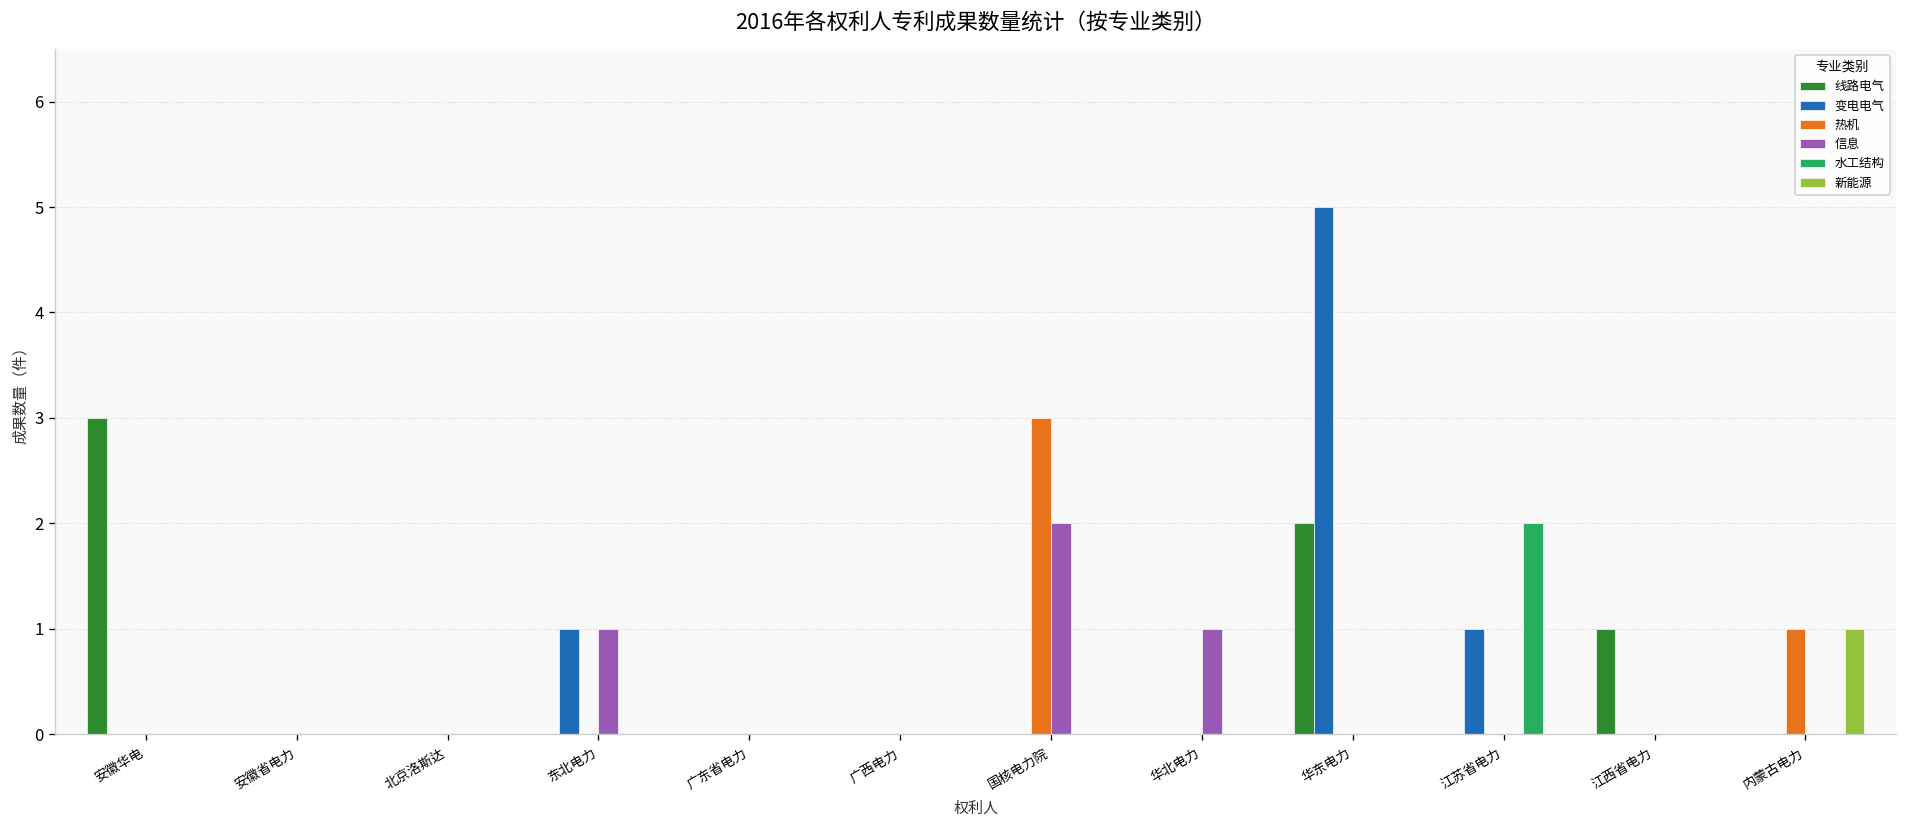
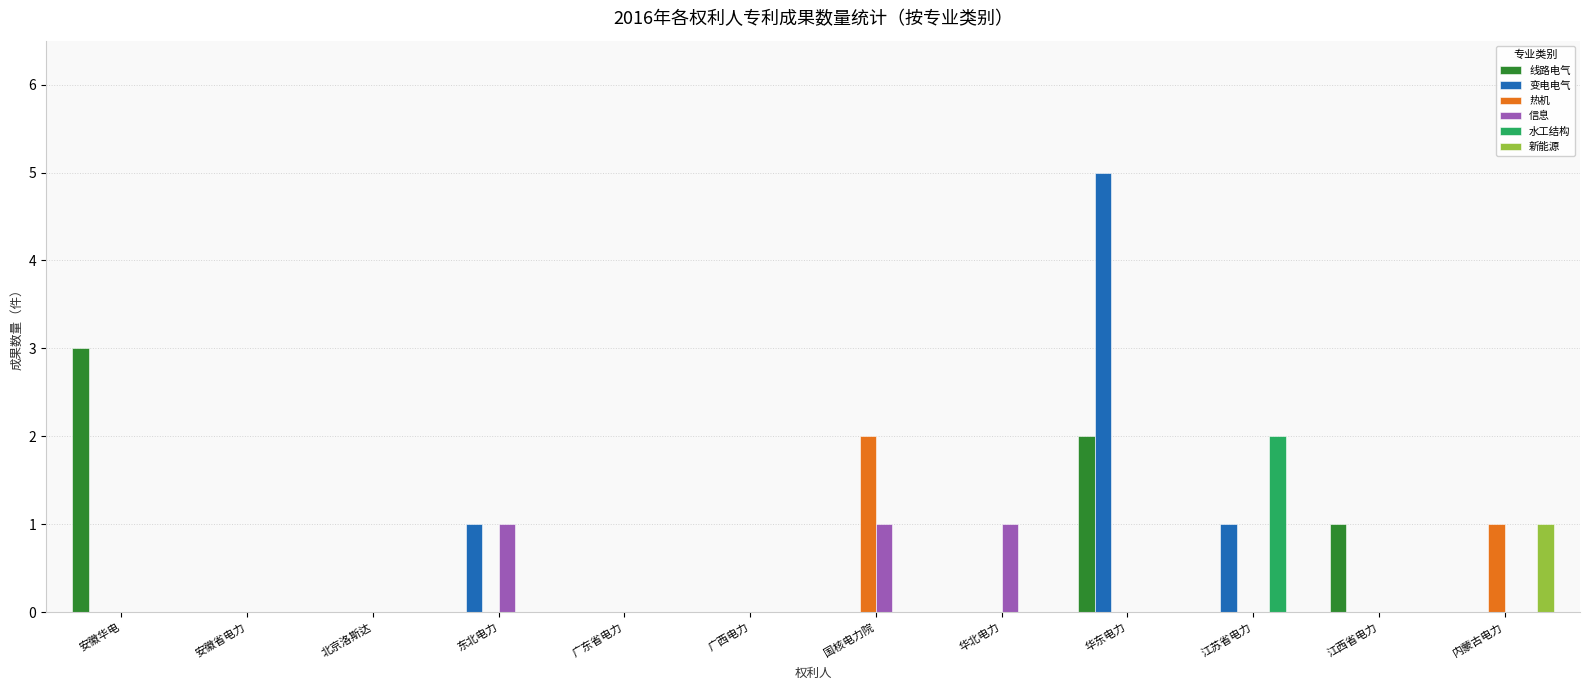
  {
    "线路电气": {
      "安徽华电": 3,
      "安徽省电力": 0,
      "北京洛斯达": 0,
      "东北电力": 0,
      "广东省电力": 0,
      "广西电力": 0,
      "国核电力院": 0,
      "华北电力": 0,
      "华东电力": 2,
      "江苏省电力": 0,
      "江西省电力": 1,
      "内蒙古电力": 0
    },
    "变电电气": {
      "安徽华电": 0,
      "安徽省电力": 0,
      "北京洛斯达": 0,
      "东北电力": 1,
      "广东省电力": 0,
      "广西电力": 0,
      "国核电力院": 0,
      "华北电力": 0,
      "华东电力": 5,
      "江苏省电力": 1,
      "江西省电力": 0,
      "内蒙古电力": 0
    },
    "热机": {
      "安徽华电": 0,
      "安徽省电力": 0,
      "北京洛斯达": 0,
      "东北电力": 0,
      "广东省电力": 0,
      "广西电力": 0,
-     "国核电力院": 3,
+     "国核电力院": 2,
      "华北电力": 0,
      "华东电力": 0,
      "江苏省电力": 0,
      "江西省电力": 0,
      "内蒙古电力": 1
    },
    "信息": {
      "安徽华电": 0,
      "安徽省电力": 0,
      "北京洛斯达": 0,
      "东北电力": 1,
      "广东省电力": 0,
      "广西电力": 0,
-     "国核电力院": 2,
+     "国核电力院": 1,
      "华北电力": 1,
      "华东电力": 0,
      "江苏省电力": 0,
      "江西省电力": 0,
      "内蒙古电力": 0
    },
    "水工结构": {
      "安徽华电": 0,
      "安徽省电力": 0,
      "北京洛斯达": 0,
      "东北电力": 0,
      "广东省电力": 0,
      "广西电力": 0,
      "国核电力院": 0,
      "华北电力": 0,
      "华东电力": 0,
      "江苏省电力": 2,
      "江西省电力": 0,
      "内蒙古电力": 0
    },
    "新能源": {
      "安徽华电": 0,
      "安徽省电力": 0,
      "北京洛斯达": 0,
      "东北电力": 0,
      "广东省电力": 0,
      "广西电力": 0,
      "国核电力院": 0,
      "华北电力": 0,
      "华东电力": 0,
      "江苏省电力": 0,
      "江西省电力": 0,
      "内蒙古电力": 1
    }
  }
